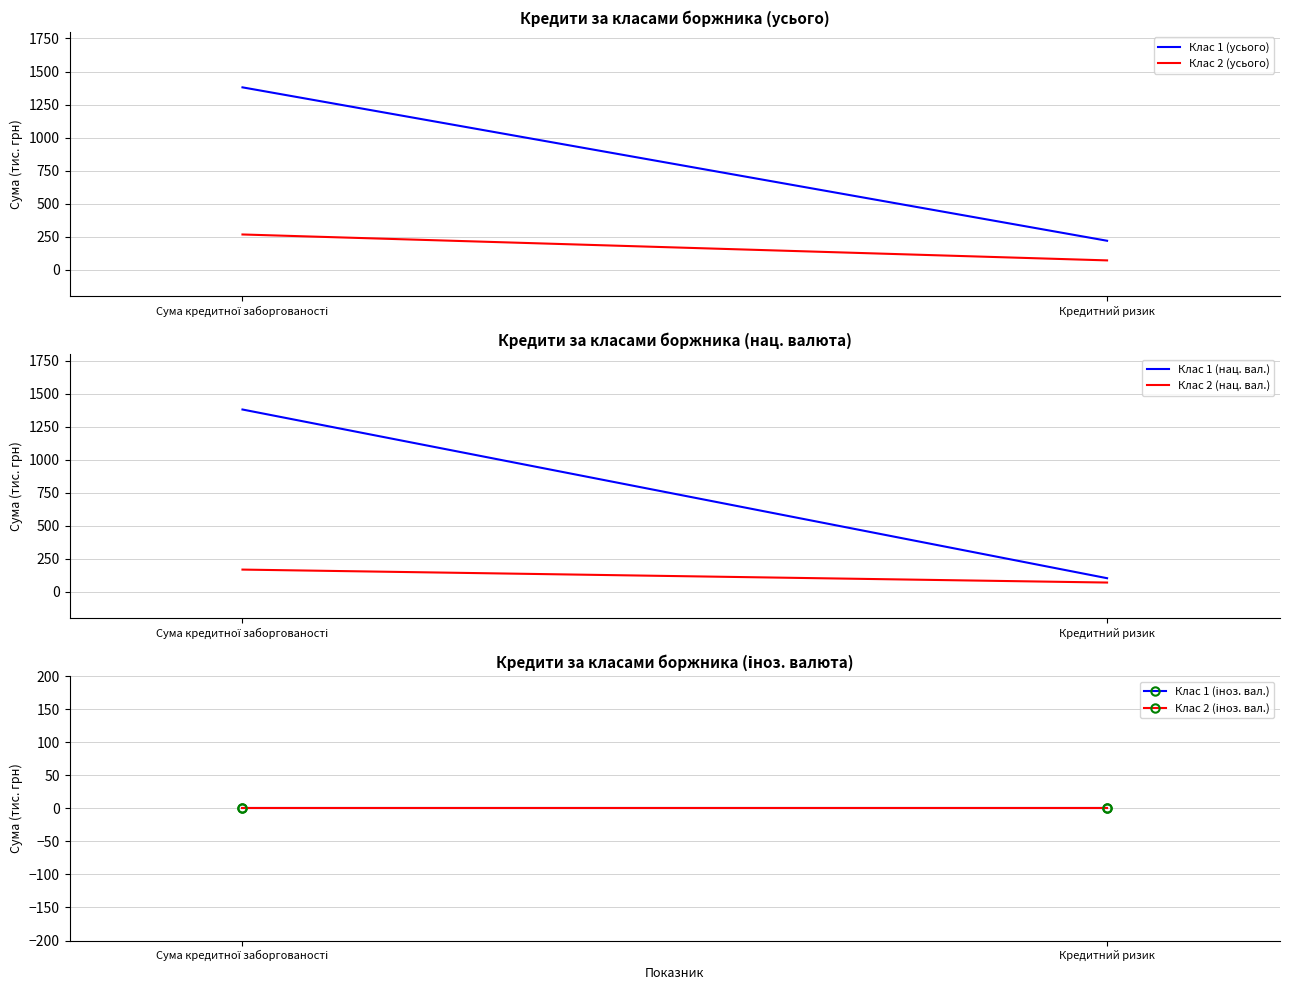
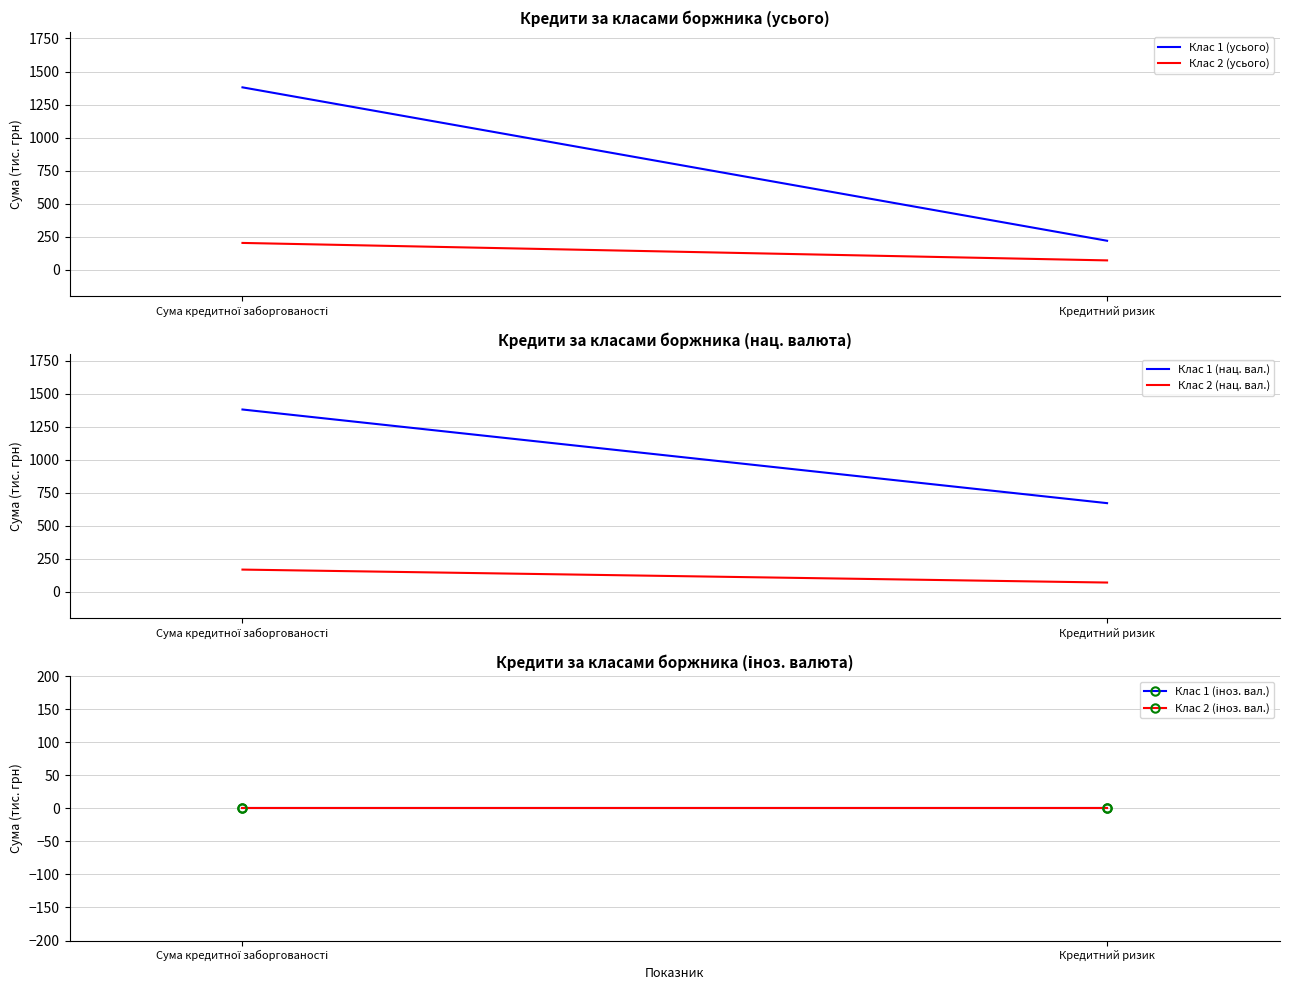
  {
    "Кредити за класами боржника (усього)": {
      "Клас 1 (усього)": {
        "Сума кредитної заборгованості": 1380,
        "Кредитний ризик": 220
      },
      "Клас 2 (усього)": {
-       "Сума кредитної заборгованості": 270,
+       "Сума кредитної заборгованості": 200,
        "Кредитний ризик": 70
      }
    },
    "Кредити за класами боржника (нац. валюта)": {
      "Клас 1 (нац. вал.)": {
        "Сума кредитної заборгованості": 1380,
-       "Кредитний ризик": 100
+       "Кредитний ризик": 670
      },
      "Клас 2 (нац. вал.)": {
        "Сума кредитної заборгованості": 170,
        "Кредитний ризик": 70
      }
    },
    "Кредити за класами боржника (іноз. валюта)": {
      "Сума кредитної заборгованості": 0,
      "Кредитний ризик": 0
    }
  }
